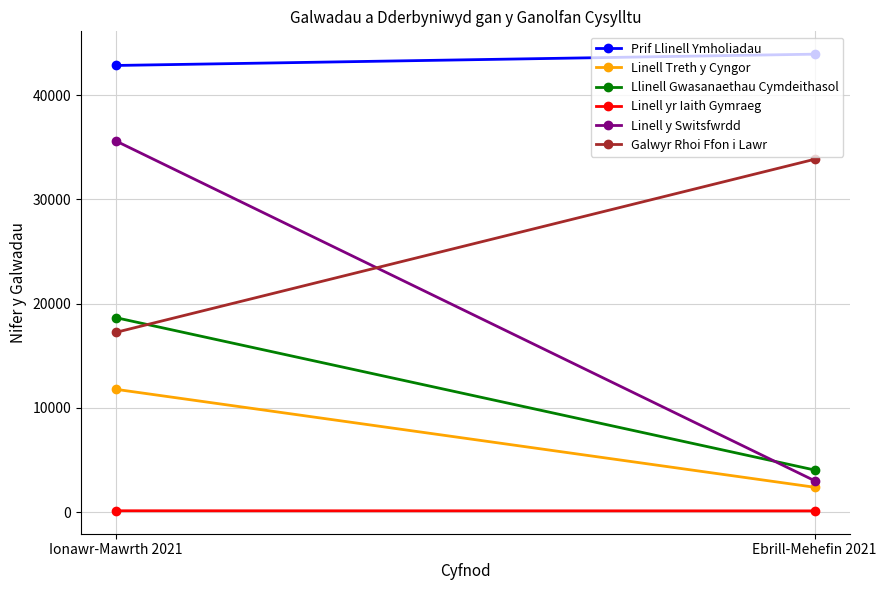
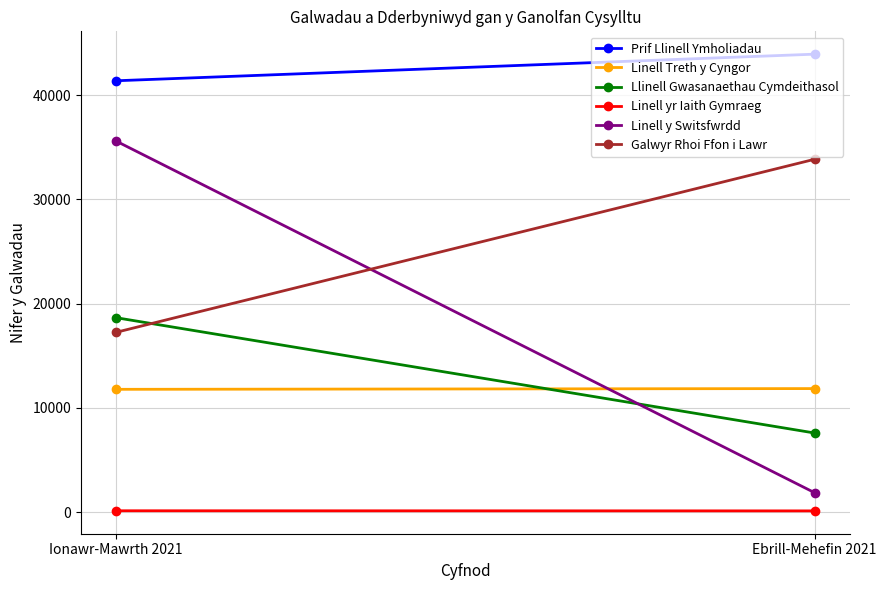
  {
    "Prif Llinell Ymholiadau": {
-     "Ionawr-Mawrth 2021": 42800
+     "Ionawr-Mawrth 2021": 41400
    },
    "Linell Treth y Cyngor": {
      "Ionawr-Mawrth 2021": 11800,
-     "Ebrill-Mehefin 2021": 2400
+     "Ebrill-Mehefin 2021": 11900
    },
    "Llinell Gwasanaethau Cymdeithasol": {
      "Ionawr-Mawrth 2021": 18700,
-     "Ebrill-Mehefin 2021": 4000
+     "Ebrill-Mehefin 2021": 7600
    },
    "Linell yr Iaith Gymraeg": {
      "Ionawr-Mawrth 2021": 100,
      "Ebrill-Mehefin 2021": 100
    },
    "Linell y Switsfwrdd": {
      "Ionawr-Mawrth 2021": 35600,
-     "Ebrill-Mehefin 2021": 3000
+     "Ebrill-Mehefin 2021": 1900
    },
    "Galwyr Rhoi Ffon i Lawr": {
      "Ionawr-Mawrth 2021": 17200,
      "Ebrill-Mehefin 2021": 33800
    }
  }
